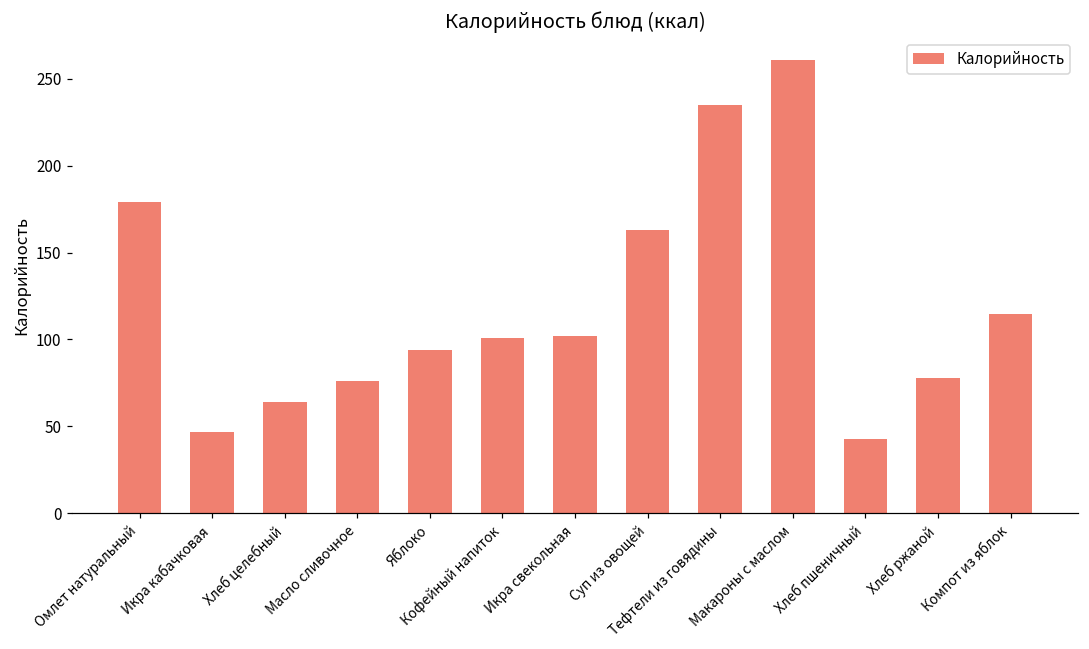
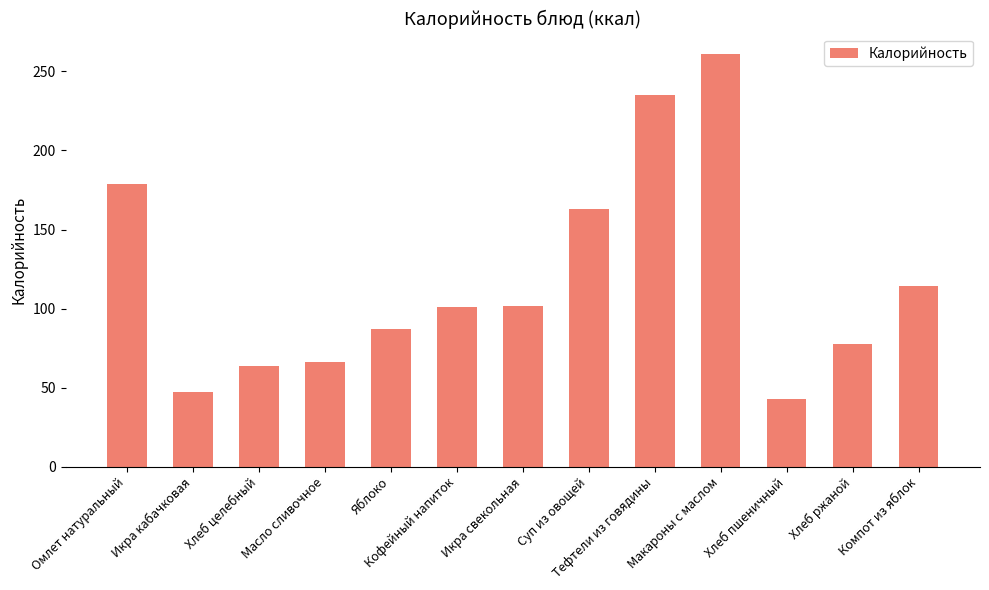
  {
    "Омлет натуральный": 179,
    "Икра кабачковая": 47,
    "Хлеб целебный": 64,
-   "Масло сливочное": 76,
-   "Яблоко": 94,
+   "Масло сливочное": 66,
+   "Яблоко": 87,
    "Кофейный напиток": 101,
    "Икра свекольная": 102,
    "Суп из овощей": 163,
    "Тефтели из говядины": 235,
    "Макароны с маслом": 261,
    "Хлеб пшеничный": 43,
    "Хлеб ржаной": 78,
    "Компот из яблок": 115
  }
